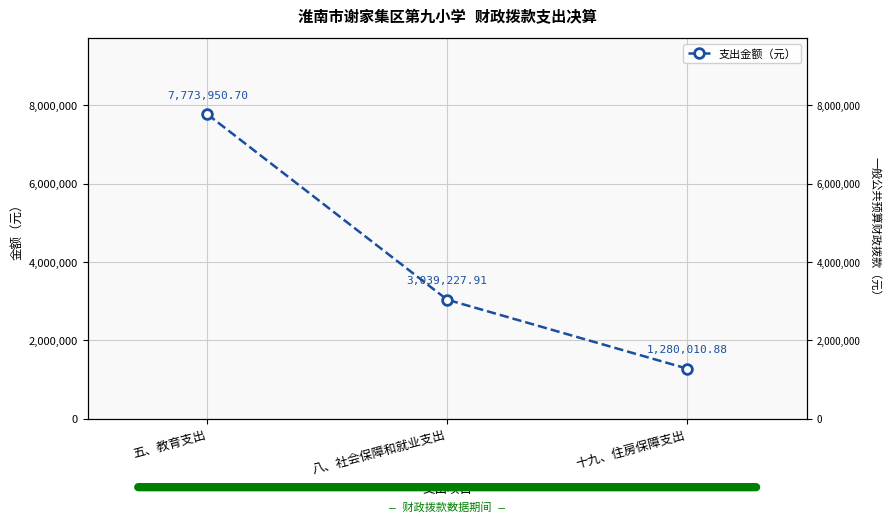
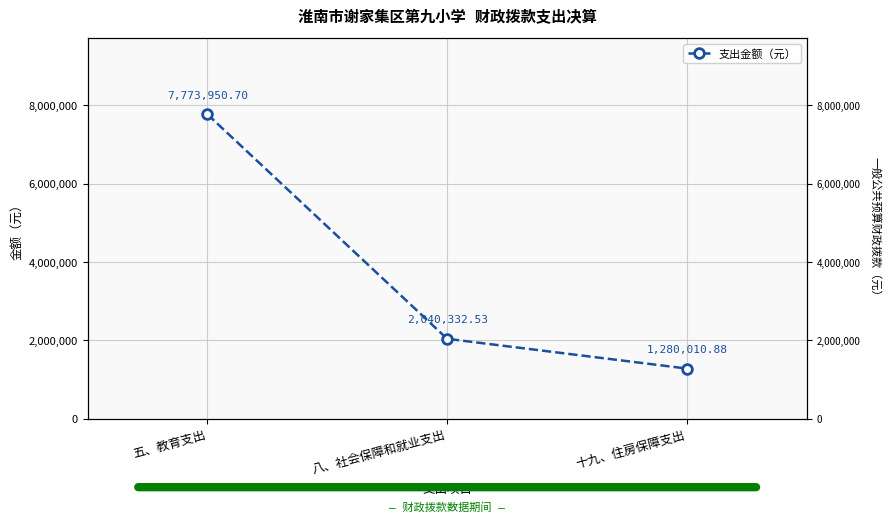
  {
    "五、教育支出": "7,773,950.70",
-   "八、社会保障和就业支出": "3,039,227.91",
+   "八、社会保障和就业支出": "2,040,332.53",
    "十九、住房保障支出": "1,280,010.88"
  }
